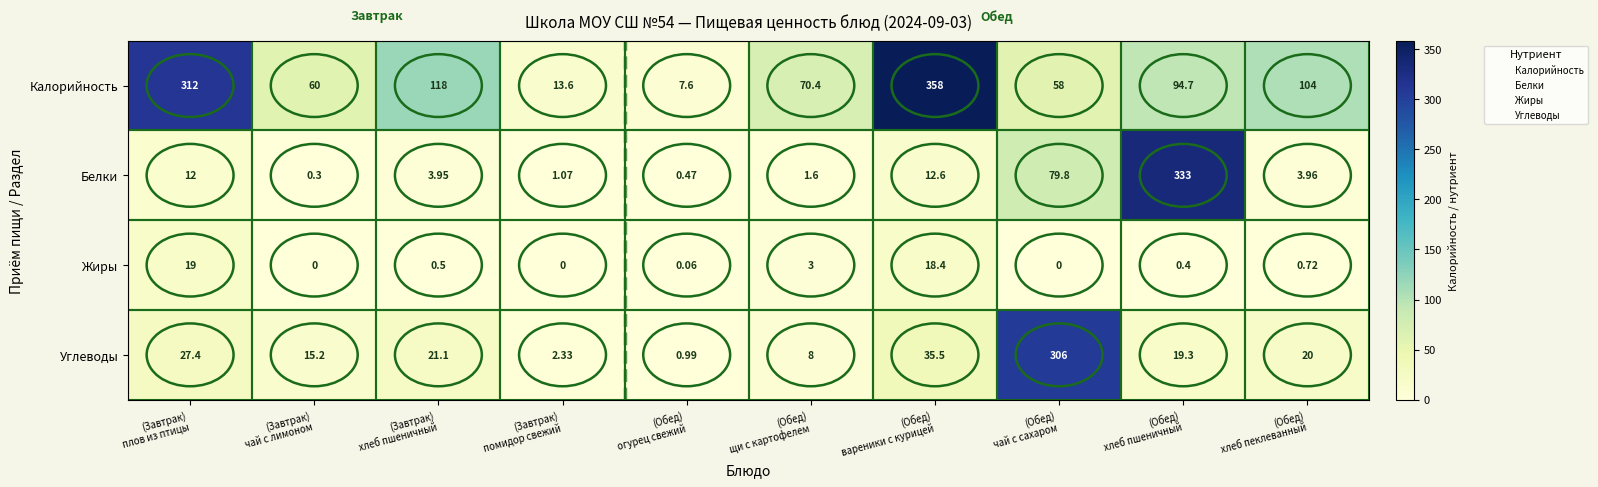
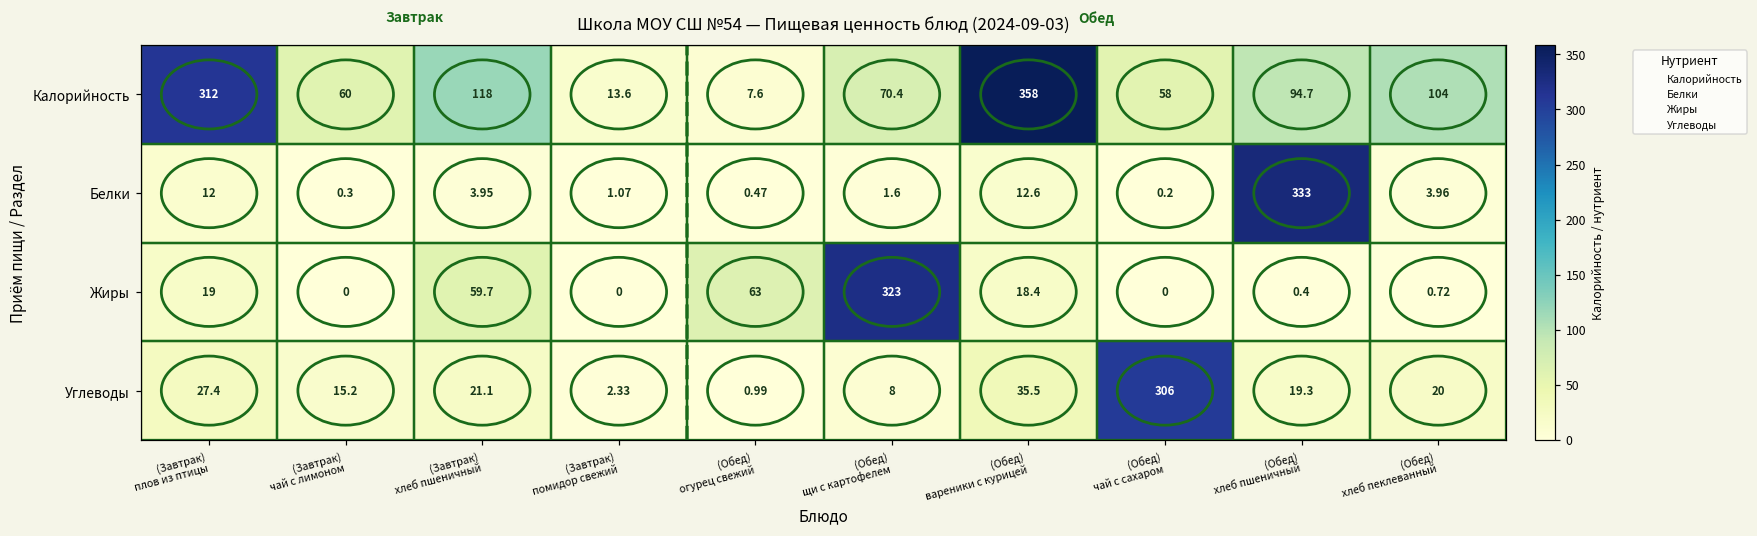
  {
    "Калорийность": {
      "(Завтрак) плов из птицы": 312,
      "(Завтрак) чай с лимоном": 60,
      "(Завтрак) хлеб пшеничный": 118,
      "(Завтрак) помидор свежий": 13.6,
      "(Обед) огурец свежий": 7.6,
      "(Обед) щи с картофелем": 70.4,
      "(Обед) вареники с курицей": 358,
      "(Обед) чай с сахаром": 58,
      "(Обед) хлеб пшеничный": 94.7,
      "(Обед) хлеб пеклеванный": 104
    },
    "Белки": {
      "(Завтрак) плов из птицы": 12,
      "(Завтрак) чай с лимоном": 0.3,
      "(Завтрак) хлеб пшеничный": 3.95,
      "(Завтрак) помидор свежий": 1.07,
      "(Обед) огурец свежий": 0.47,
      "(Обед) щи с картофелем": 1.6,
      "(Обед) вареники с курицей": 12.6,
-     "(Обед) чай с сахаром": 79.8,
+     "(Обед) чай с сахаром": 0.2,
      "(Обед) хлеб пшеничный": 333,
      "(Обед) хлеб пеклеванный": 3.96
    },
    "Жиры": {
      "(Завтрак) плов из птицы": 19,
      "(Завтрак) чай с лимоном": 0,
-     "(Завтрак) хлеб пшеничный": 0.5,
+     "(Завтрак) хлеб пшеничный": 59.7,
      "(Завтрак) помидор свежий": 0,
-     "(Обед) огурец свежий": 0.06,
-     "(Обед) щи с картофелем": 3,
+     "(Обед) огурец свежий": 63,
+     "(Обед) щи с картофелем": 323,
      "(Обед) вареники с курицей": 18.4,
      "(Обед) чай с сахаром": 0,
      "(Обед) хлеб пшеничный": 0.4,
      "(Обед) хлеб пеклеванный": 0.72
    },
    "Углеводы": {
      "(Завтрак) плов из птицы": 27.4,
      "(Завтрак) чай с лимоном": 15.2,
      "(Завтрак) хлеб пшеничный": 21.1,
      "(Завтрак) помидор свежий": 2.33,
      "(Обед) огурец свежий": 0.99,
      "(Обед) щи с картофелем": 8,
      "(Обед) вареники с курицей": 35.5,
      "(Обед) чай с сахаром": 306,
      "(Обед) хлеб пшеничный": 19.3,
      "(Обед) хлеб пеклеванный": 20
    }
  }
